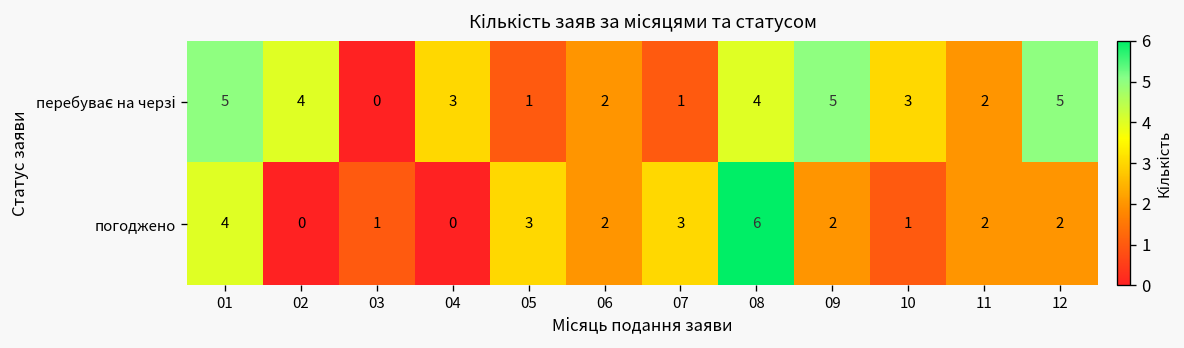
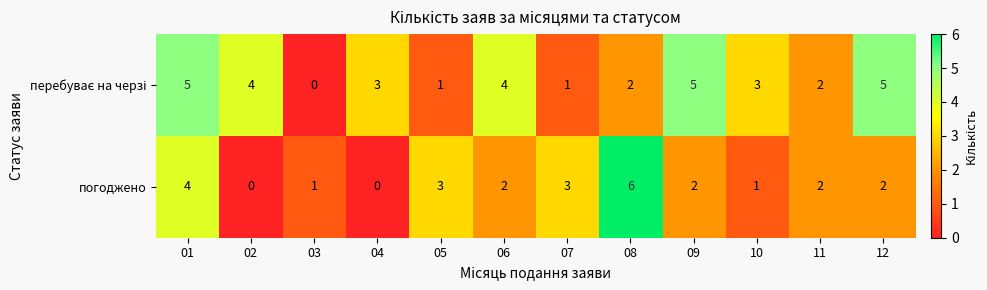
  {
    "перебуває на черзі": {
      "01": 5,
      "02": 4,
      "03": 0,
      "04": 3,
      "05": 1,
-     "06": 2,
+     "06": 4,
      "07": 1,
-     "08": 4,
+     "08": 2,
      "09": 5,
      "10": 3,
      "11": 2,
      "12": 5
    },
    "погоджено": {
      "01": 4,
      "02": 0,
      "03": 1,
      "04": 0,
      "05": 3,
      "06": 2,
      "07": 3,
      "08": 6,
      "09": 2,
      "10": 1,
      "11": 2,
      "12": 2
    }
  }
